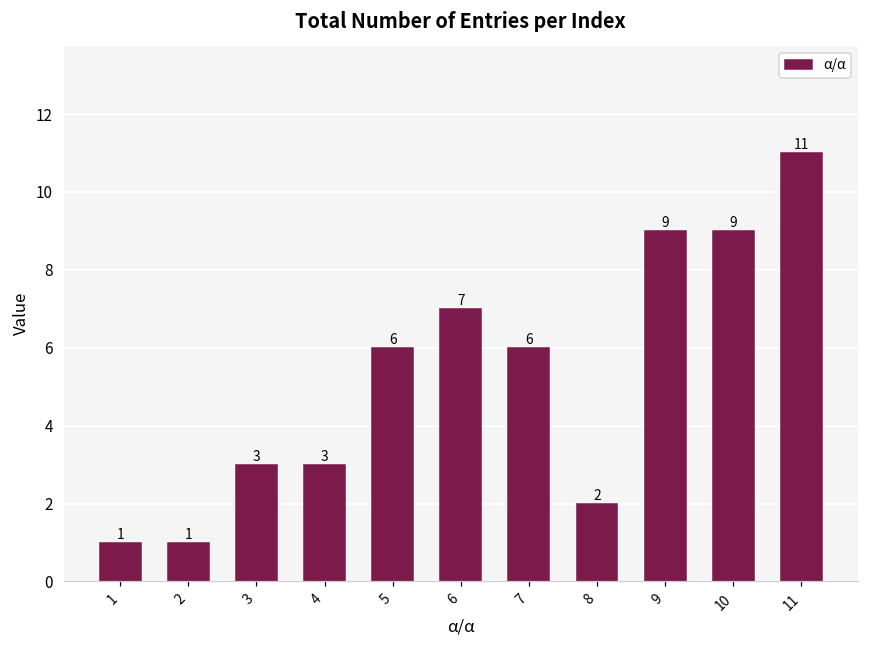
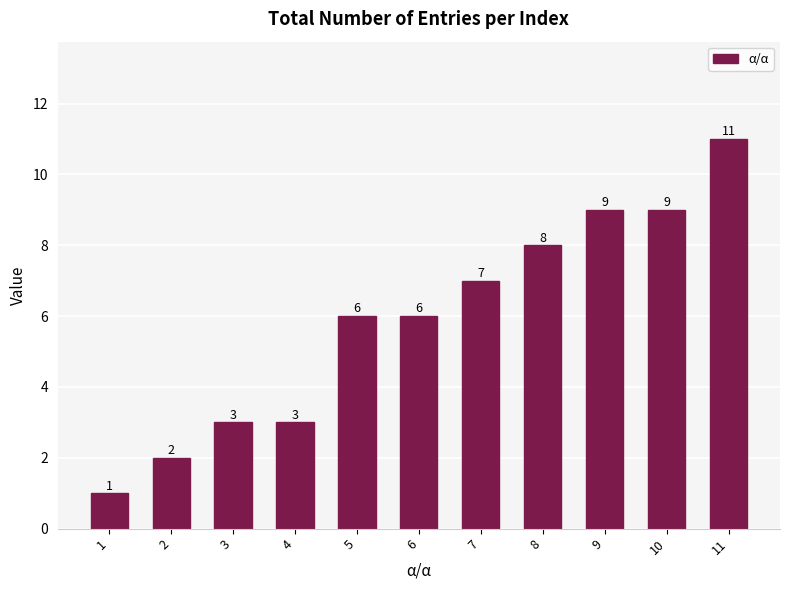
  {
    "1": 1,
-   "2": 1,
+   "2": 2,
    "3": 3,
    "4": 3,
    "5": 6,
-   "6": 7,
-   "7": 6,
-   "8": 2,
+   "6": 6,
+   "7": 7,
+   "8": 8,
    "9": 9,
    "10": 9,
    "11": 11
  }
